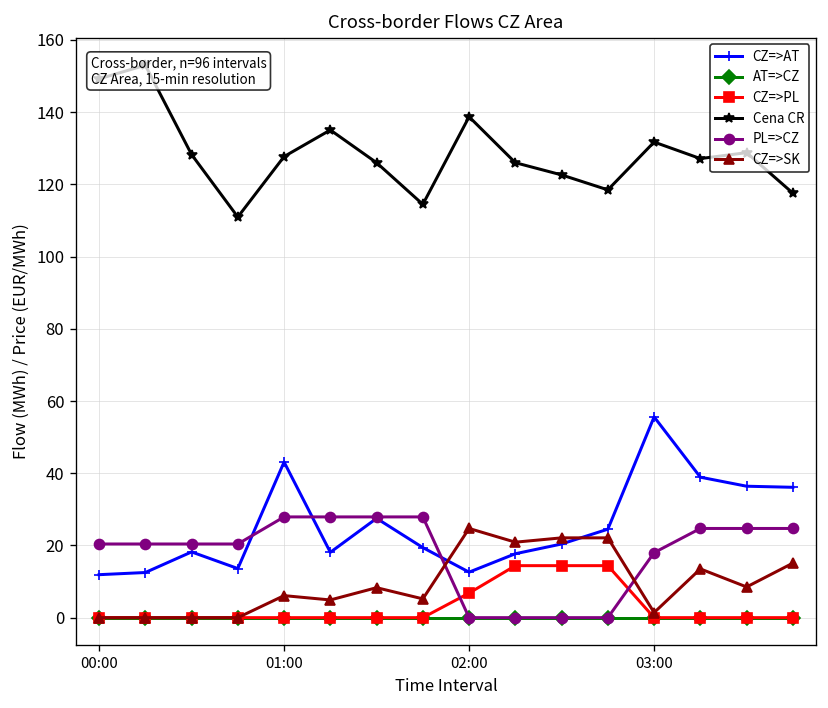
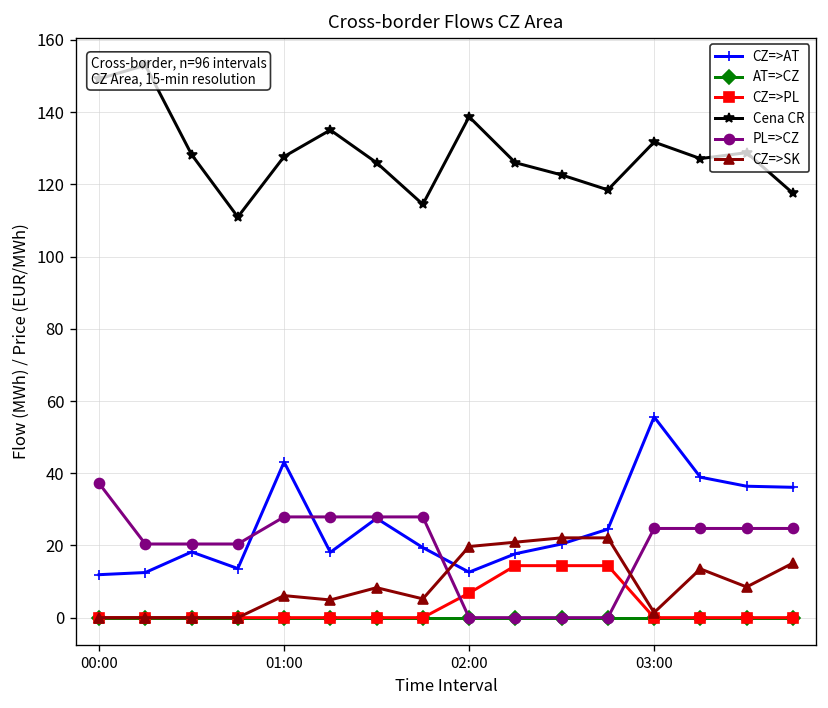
  {
    "CZ=>AT": {
      "00:00": 12,
      "01:00": 43,
      "02:00": 13,
      "03:00": 56
    },
    "CZ=>PL": {
      "02:00": 7
    },
    "Cena CR": {
      "01:00": 128,
      "02:00": 139,
      "03:00": 132
    },
    "PL=>CZ": {
-     "00:00": 20,
+     "00:00": 37,
      "01:00": 28,
-     "03:00": 18
+     "03:00": 25
    },
    "CZ=>SK": {
      "01:00": 6,
-     "02:00": 25,
+     "02:00": 20,
      "03:00": 1
    }
  }
